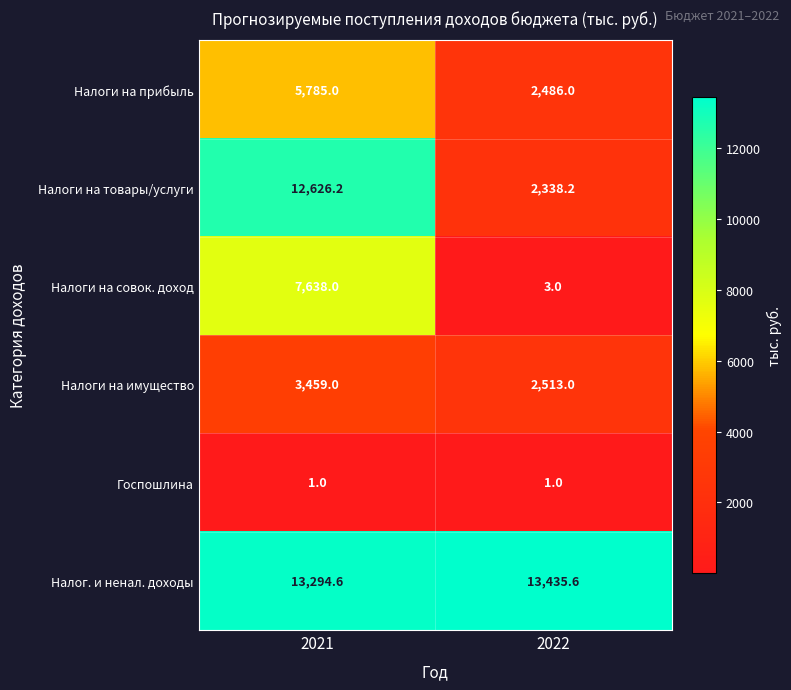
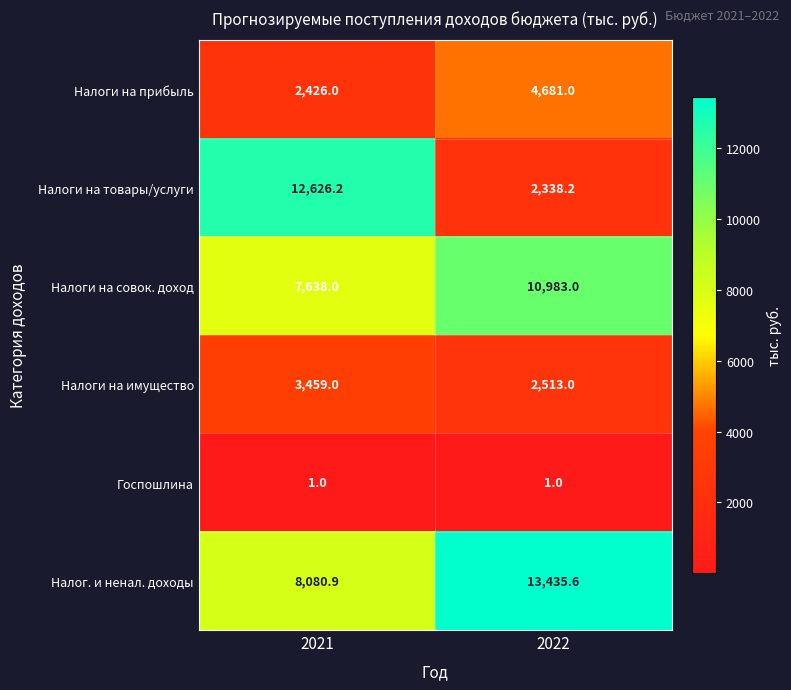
  {
    "Налоги на прибыль": {
-     "2021": "5,785.0",
-     "2022": "2,486.0"
+     "2021": "2,426.0",
+     "2022": "4,681.0"
    },
    "Налоги на товары/услуги": {
      "2021": "12,626.2",
      "2022": "2,338.2"
    },
    "Налоги на совок. доход": {
      "2021": "7,638.0",
-     "2022": "3.0"
+     "2022": "10,983.0"
    },
    "Налоги на имущество": {
      "2021": "3,459.0",
      "2022": "2,513.0"
    },
    "Госпошлина": {
      "2021": "1.0",
      "2022": "1.0"
    },
    "Налог. и ненал. доходы": {
-     "2021": "13,294.6",
+     "2021": "8,080.9",
      "2022": "13,435.6"
    }
  }
